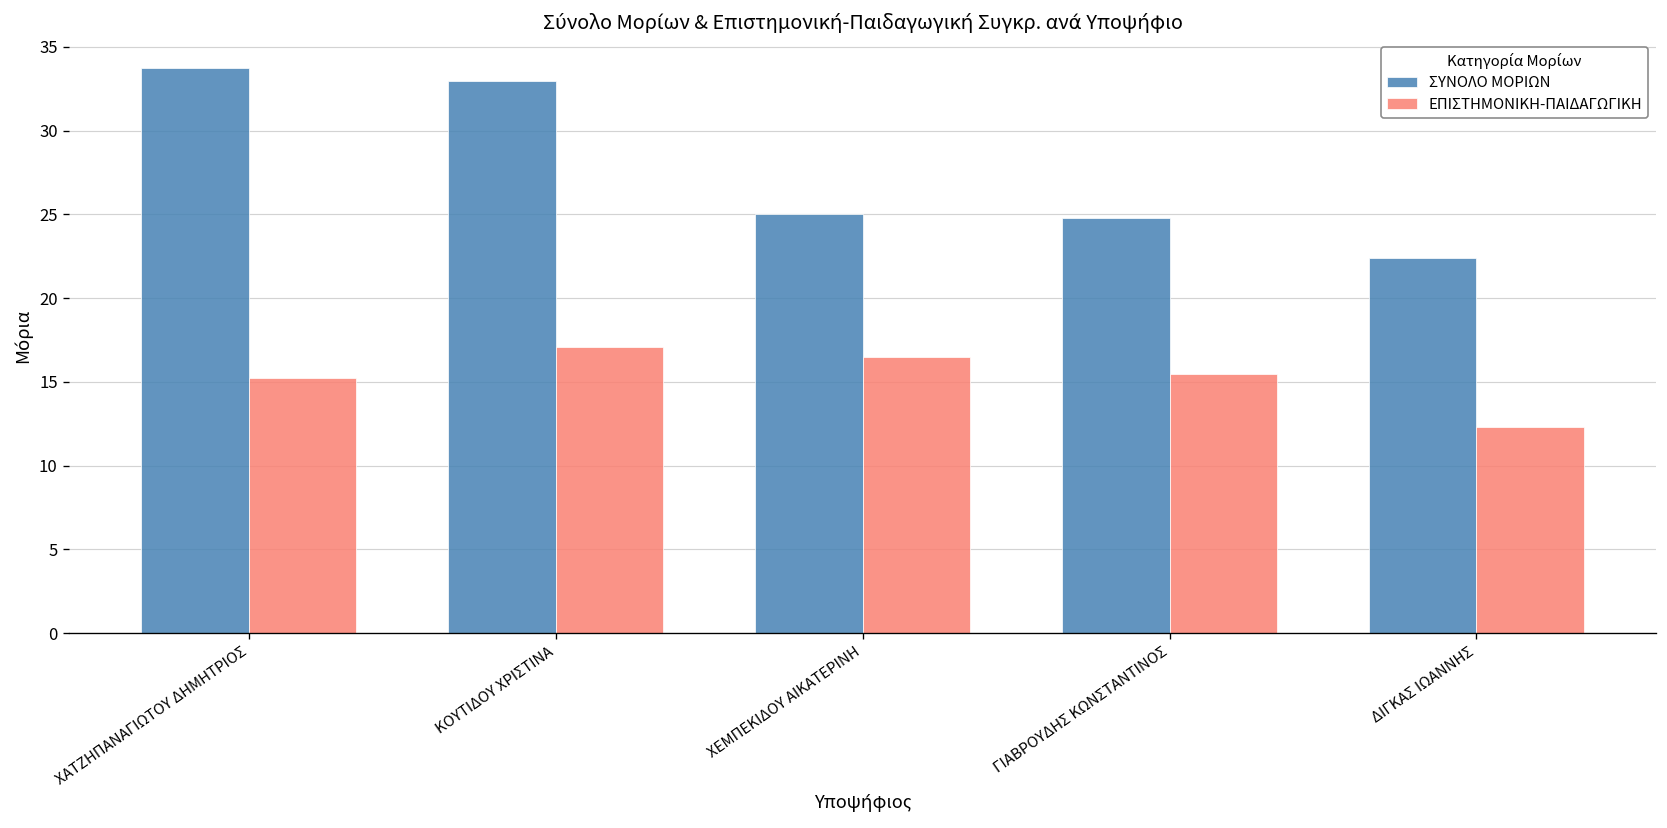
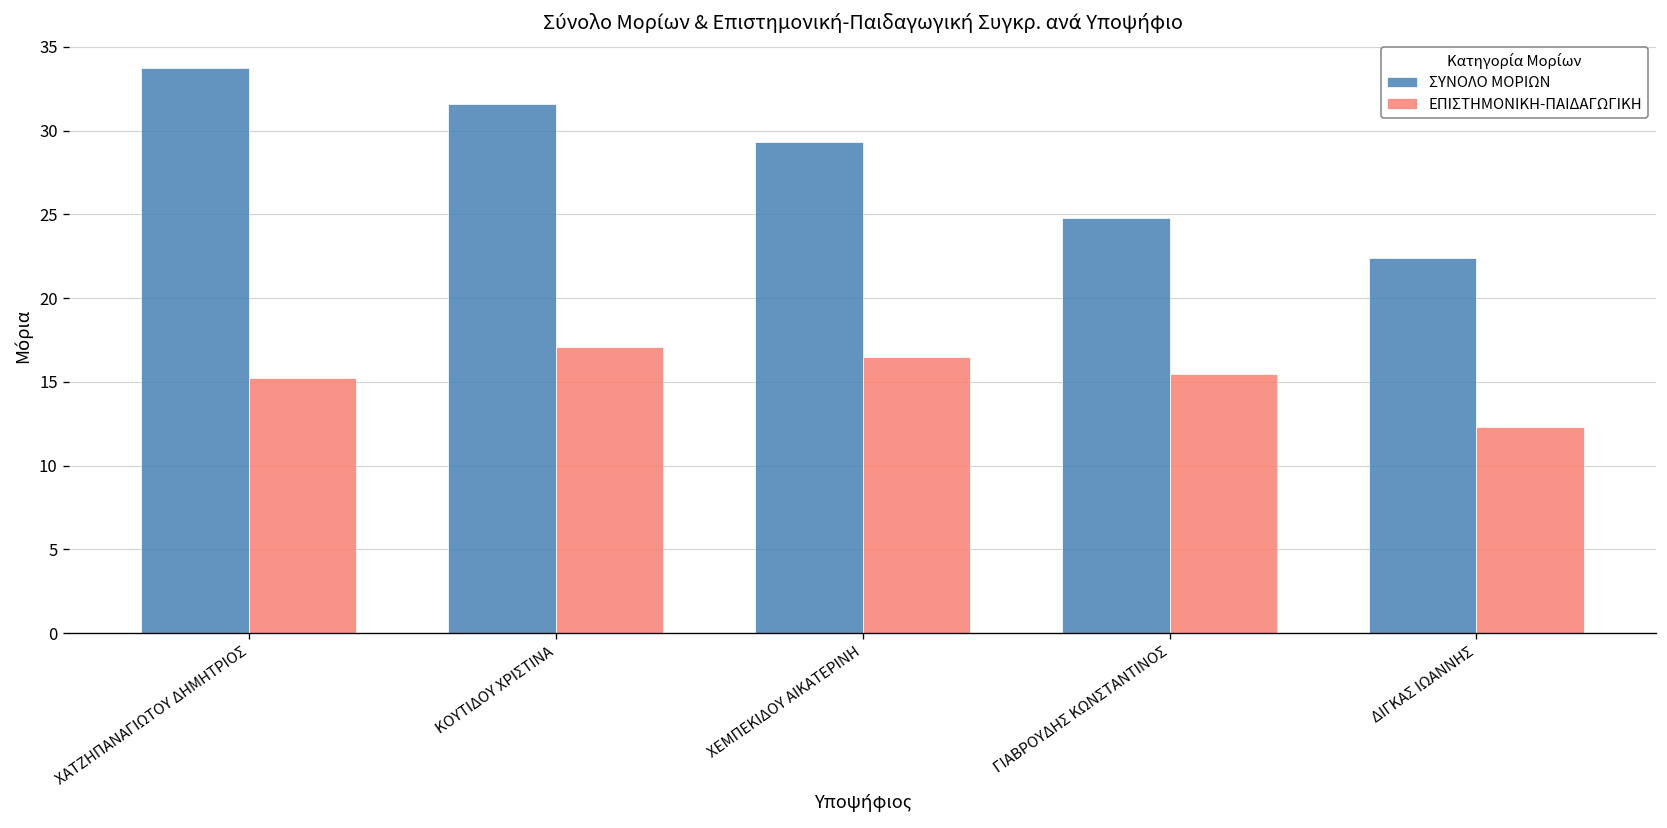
  {
    "ΣΥΝΟΛΟ ΜΟΡΙΩΝ": {
      "ΧΑΤΖΗΠΑΝΑΓΙΩΤΟΥ ΔΗΜΗΤΡΙΟΣ": 33.8,
-     "ΚΟΥΤΙΔΟΥ ΧΡΙΣΤΙΝΑ": 33.0,
-     "ΧΕΜΠΕΚΙΔΟΥ ΑΙΚΑΤΕΡΙΝΗ": 25.0,
+     "ΚΟΥΤΙΔΟΥ ΧΡΙΣΤΙΝΑ": 31.6,
+     "ΧΕΜΠΕΚΙΔΟΥ ΑΙΚΑΤΕΡΙΝΗ": 29.3,
      "ΓΙΑΒΡΟΥΔΗΣ ΚΩΝΣΤΑΝΤΙΝΟΣ": 24.8,
      "ΔΙΓΚΑΣ ΙΩΑΝΝΗΣ": 22.4
    },
    "ΕΠΙΣΤΗΜΟΝΙΚΗ-ΠΑΙΔΑΓΩΓΙΚΗ": {
      "ΧΑΤΖΗΠΑΝΑΓΙΩΤΟΥ ΔΗΜΗΤΡΙΟΣ": 15.3,
      "ΚΟΥΤΙΔΟΥ ΧΡΙΣΤΙΝΑ": 17.1,
      "ΧΕΜΠΕΚΙΔΟΥ ΑΙΚΑΤΕΡΙΝΗ": 16.5,
      "ΓΙΑΒΡΟΥΔΗΣ ΚΩΝΣΤΑΝΤΙΝΟΣ": 15.5,
      "ΔΙΓΚΑΣ ΙΩΑΝΝΗΣ": 12.3
    }
  }
